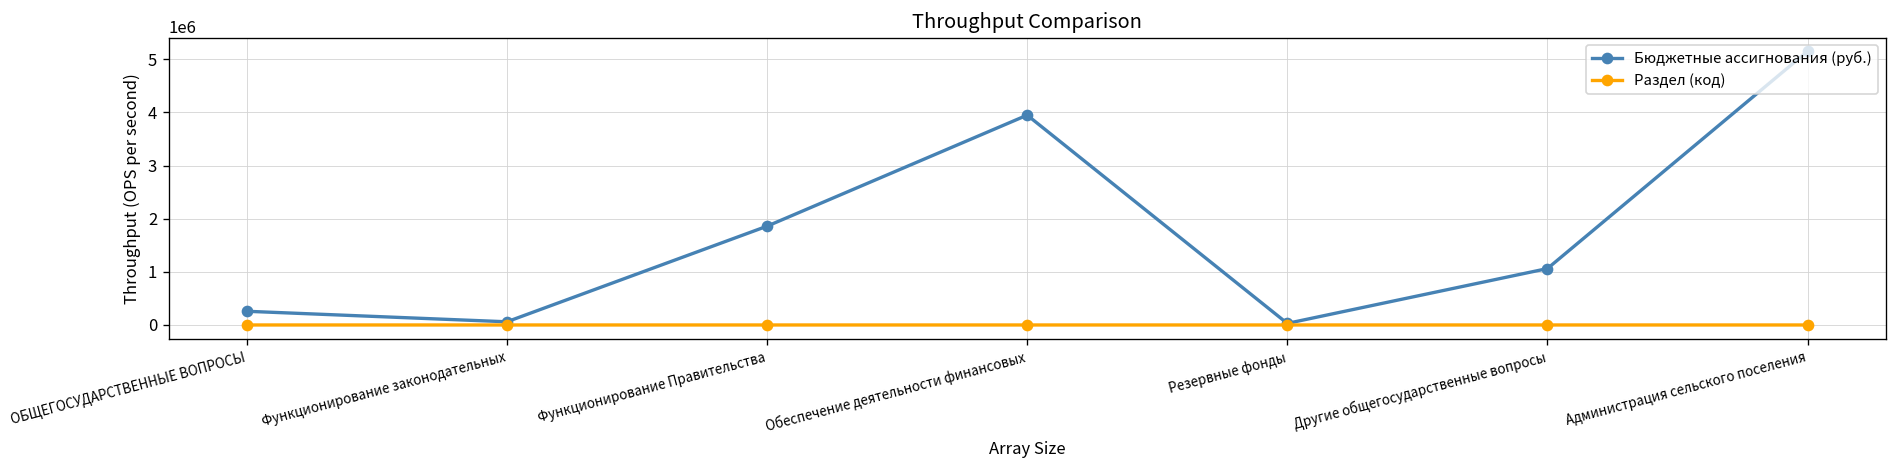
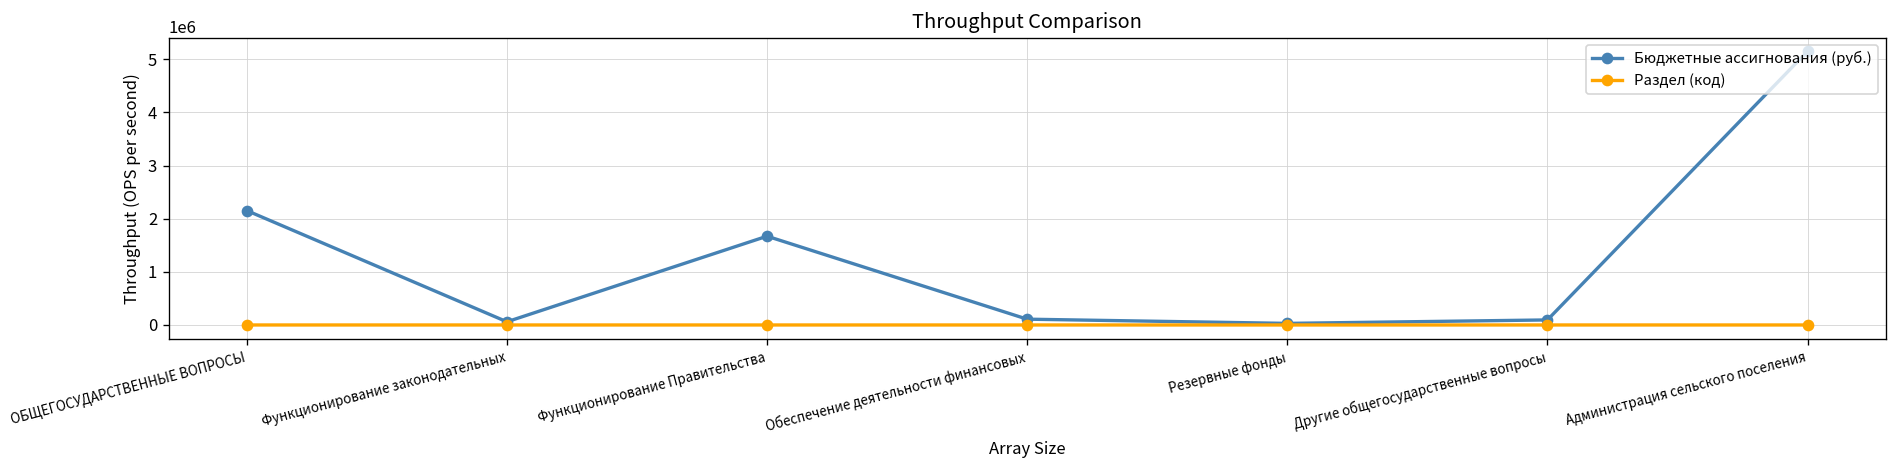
  {
    "Бюджетные ассигнования (руб.)": {
-     "ОБЩЕГОСУДАРСТВЕННЫЕ ВОПРОСЫ": 300000,
+     "ОБЩЕГОСУДАРСТВЕННЫЕ ВОПРОСЫ": 2200000,
      "Функционирование законодательных": 100000,
-     "Функционирование Правительства": 1900000,
-     "Обеспечение деятельности финансовых": 3900000,
-     "Другие общегосударственные вопросы": 1100000
+     "Функционирование Правительства": 1700000,
+     "Обеспечение деятельности финансовых": 100000,
+     "Другие общегосударственные вопросы": 100000
    },
    "Раздел (код)": {
      "ОБЩЕГОСУДАРСТВЕННЫЕ ВОПРОСЫ": 0,
      "Функционирование законодательных": 0,
      "Функционирование Правительства": 0,
      "Обеспечение деятельности финансовых": 0,
      "Другие общегосударственные вопросы": 0,
      "Администрация сельского поселения": 0
    }
  }
